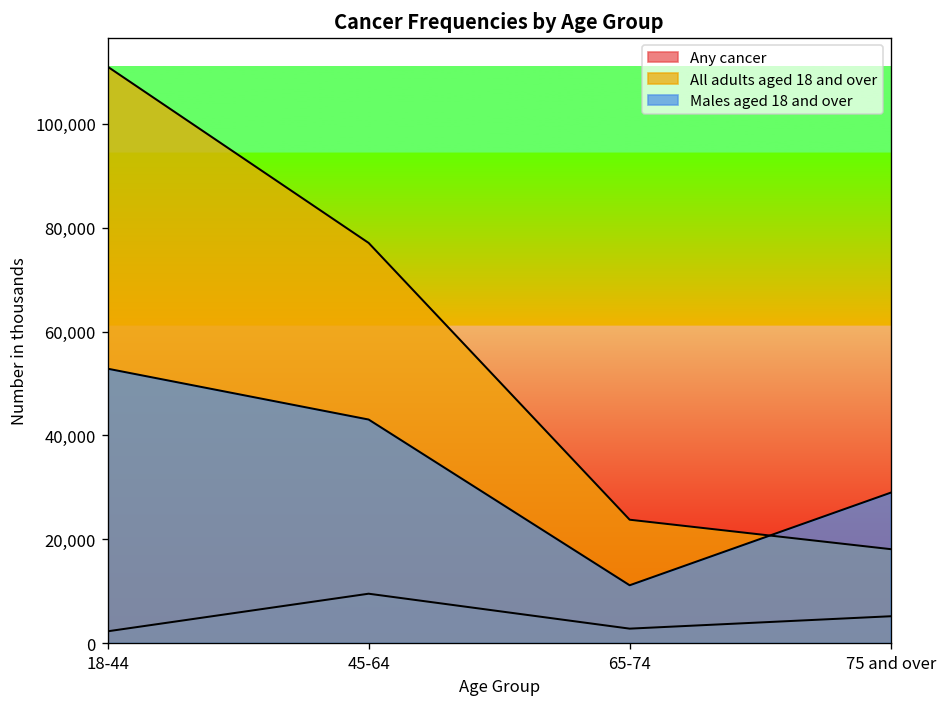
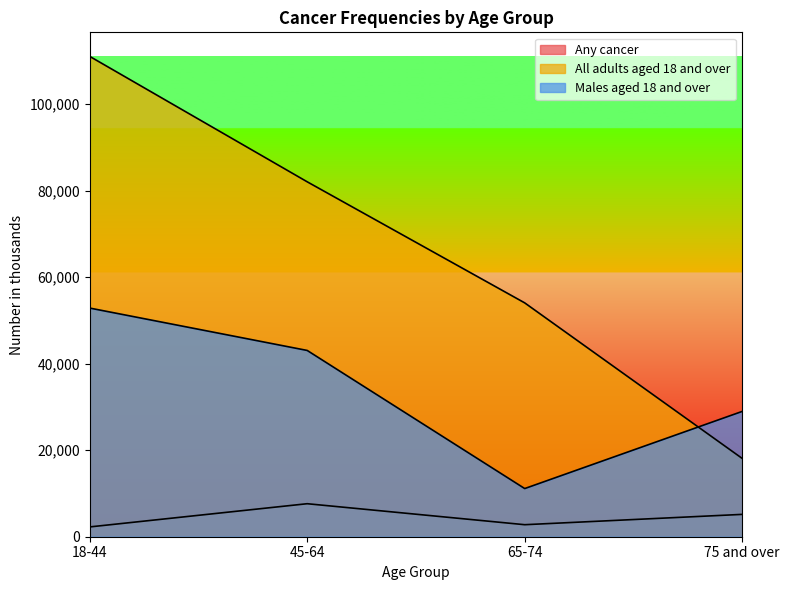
  {
    "Any cancer": {
      "18-44": "2,000",
-     "45-64": "10,000",
+     "45-64": "8,000",
      "65-74": "3,000",
      "75 and over": "5,000"
    },
    "All adults aged 18 and over": {
      "18-44": "111,000",
-     "45-64": "77,000",
-     "65-74": "24,000",
+     "45-64": "82,000",
+     "65-74": "54,000",
      "75 and over": "18,000"
    },
    "Males aged 18 and over": {
      "18-44": "53,000",
      "45-64": "43,000",
      "65-74": "11,000",
      "75 and over": "29,000"
    }
  }
